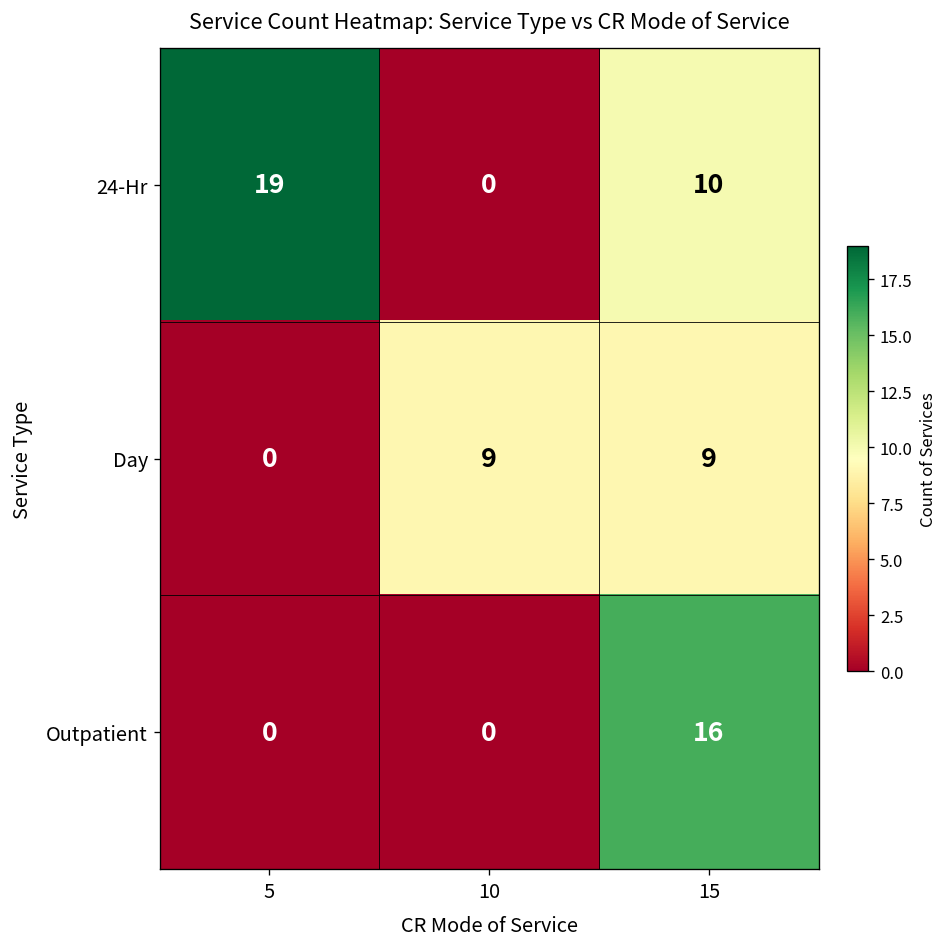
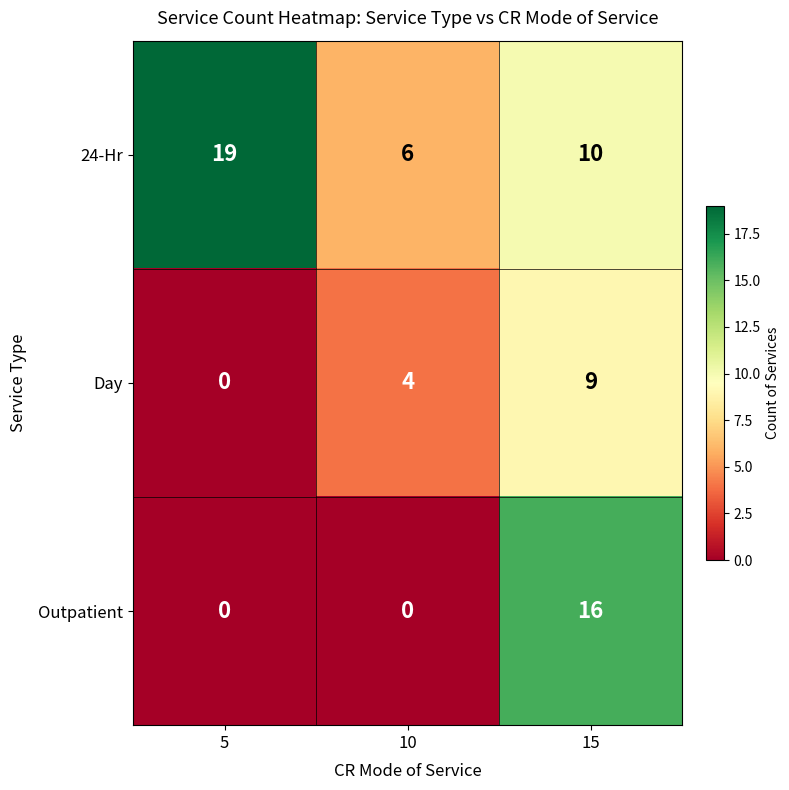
  {
    "24-Hr": {
      "5": 19,
-     "10": 0,
+     "10": 6,
      "15": 10
    },
    "Day": {
      "5": 0,
-     "10": 9,
+     "10": 4,
      "15": 9
    },
    "Outpatient": {
      "5": 0,
      "10": 0,
      "15": 16
    }
  }
